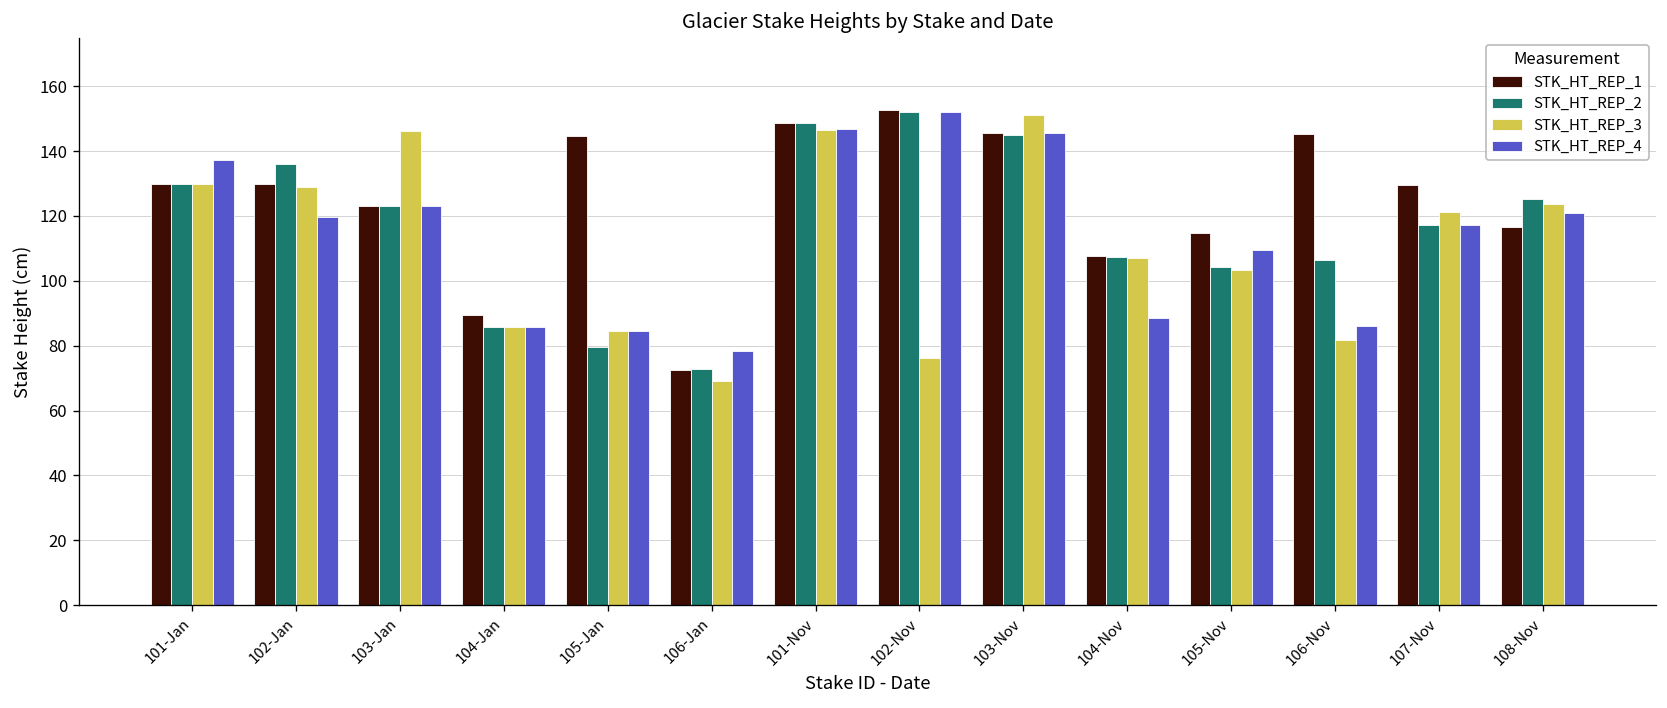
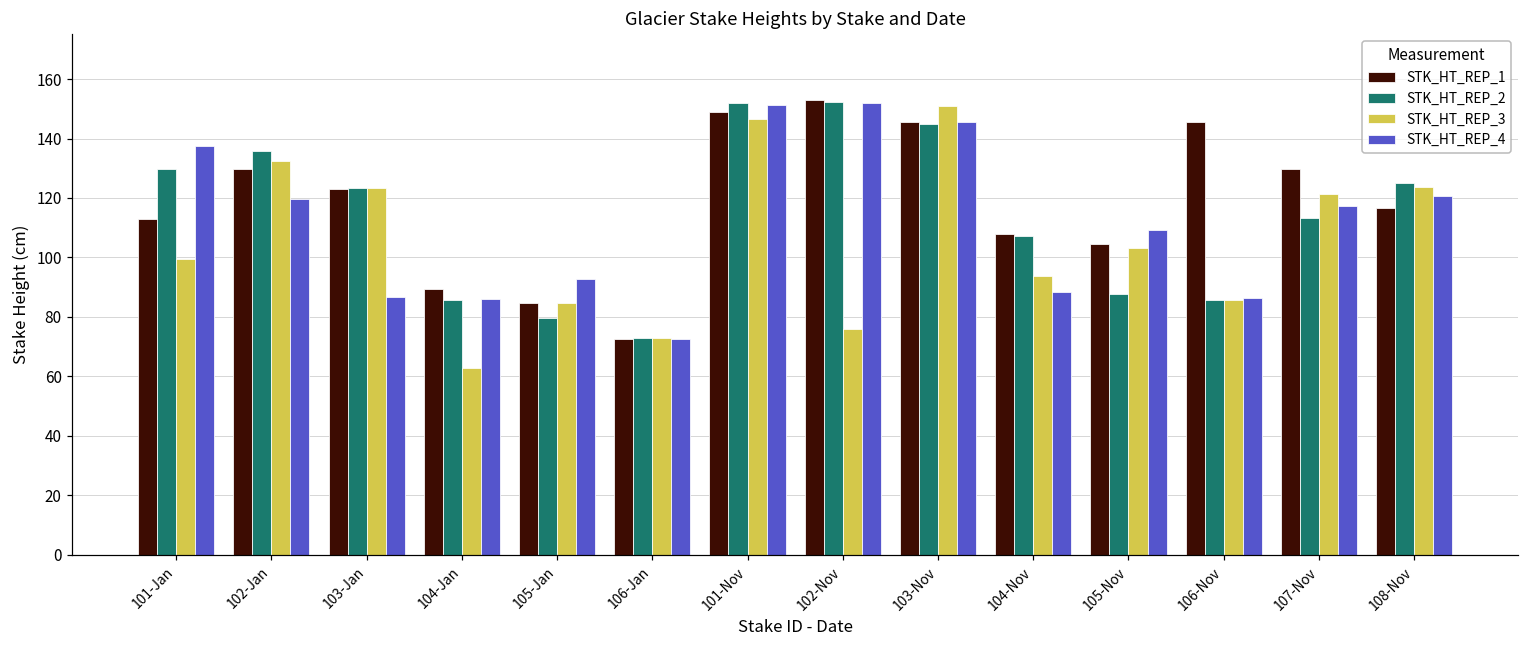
  {
    "STK_HT_REP_1": {
-     "101-Jan": 130,
+     "101-Jan": 113,
      "102-Jan": 130,
      "103-Jan": 123,
      "104-Jan": 90,
-     "105-Jan": 145,
+     "105-Jan": 85,
      "106-Jan": 73,
      "101-Nov": 149,
      "102-Nov": 153,
      "103-Nov": 146,
      "104-Nov": 108,
-     "105-Nov": 115,
+     "105-Nov": 105,
      "106-Nov": 145,
      "107-Nov": 130,
      "108-Nov": 117
    },
    "STK_HT_REP_2": {
      "101-Jan": 130,
      "102-Jan": 136,
      "103-Jan": 123,
      "104-Jan": 86,
      "105-Jan": 80,
      "106-Jan": 73,
-     "101-Nov": 149,
+     "101-Nov": 152,
      "102-Nov": 152,
      "103-Nov": 145,
      "104-Nov": 107,
-     "105-Nov": 104,
-     "106-Nov": 106,
-     "107-Nov": 117,
+     "105-Nov": 88,
+     "106-Nov": 86,
+     "107-Nov": 113,
      "108-Nov": 125
    },
    "STK_HT_REP_3": {
-     "101-Jan": 130,
-     "102-Jan": 129,
-     "103-Jan": 146,
-     "104-Jan": 86,
+     "101-Jan": 99,
+     "102-Jan": 133,
+     "103-Jan": 123,
+     "104-Jan": 63,
      "105-Jan": 85,
-     "106-Jan": 69,
+     "106-Jan": 73,
      "101-Nov": 147,
      "102-Nov": 76,
      "103-Nov": 151,
-     "104-Nov": 107,
+     "104-Nov": 94,
      "105-Nov": 103,
-     "106-Nov": 82,
+     "106-Nov": 86,
      "107-Nov": 121,
      "108-Nov": 124
    },
    "STK_HT_REP_4": {
      "101-Jan": 137,
      "102-Jan": 120,
-     "103-Jan": 123,
+     "103-Jan": 87,
      "104-Jan": 86,
-     "105-Jan": 84,
-     "106-Jan": 78,
-     "101-Nov": 147,
+     "105-Jan": 93,
+     "106-Jan": 73,
+     "101-Nov": 151,
      "102-Nov": 152,
      "103-Nov": 146,
      "104-Nov": 89,
      "105-Nov": 109,
      "106-Nov": 86,
      "107-Nov": 117,
      "108-Nov": 121
    }
  }
